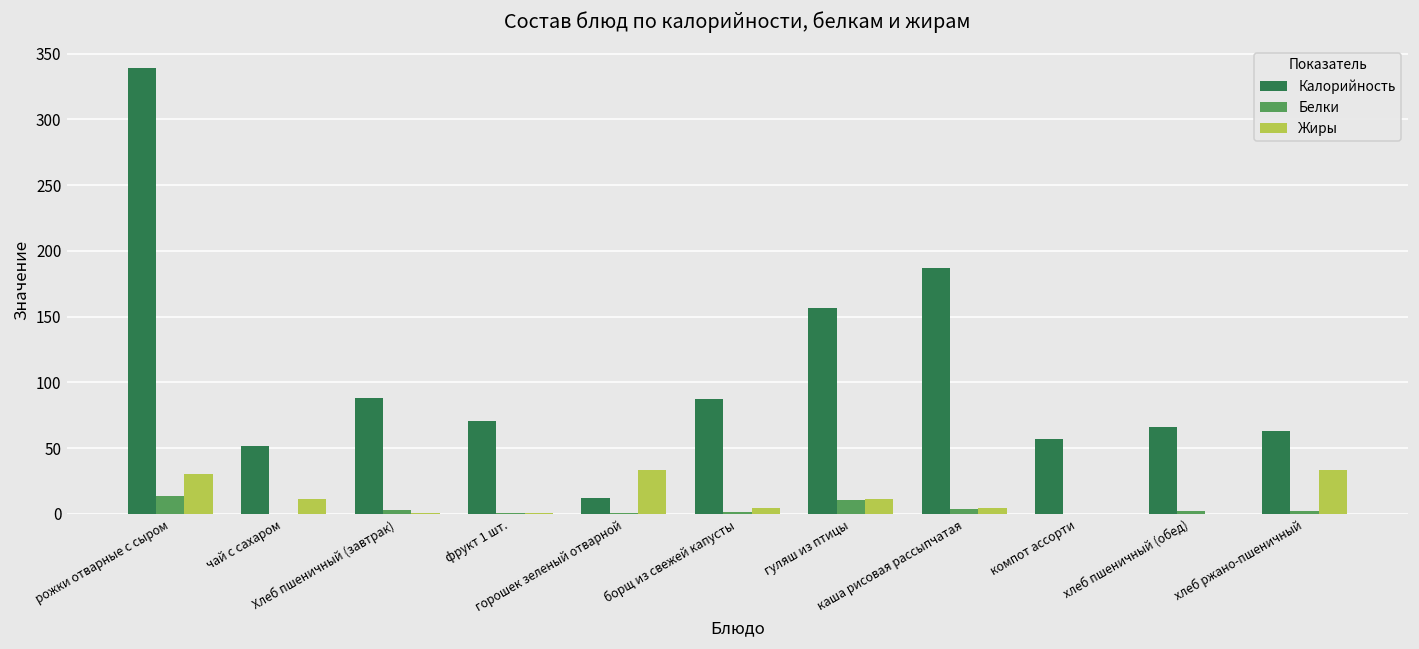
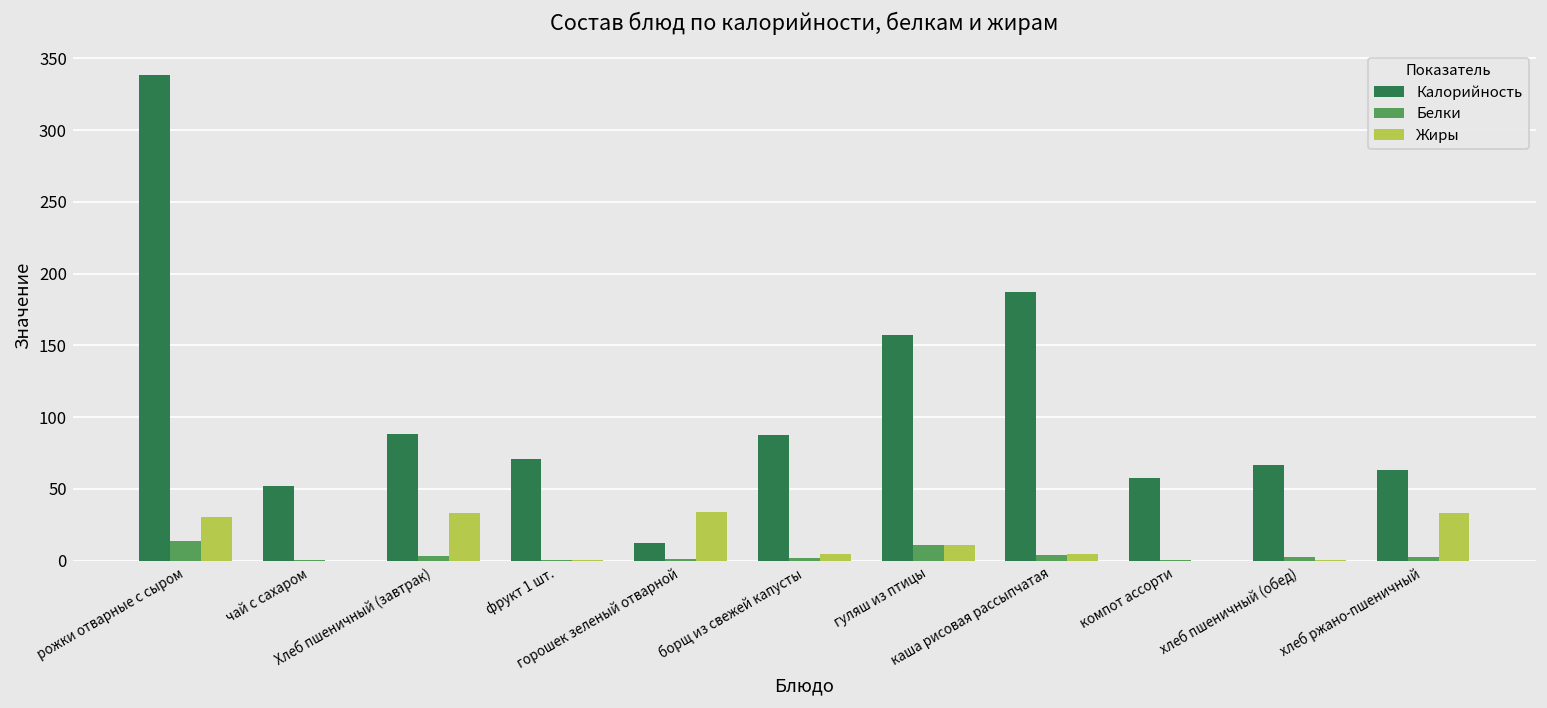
  {
    "Жиры": {
      "рожки отварные с сыром": 30,
-     "чай с сахаром": 11,
-     "Хлеб пшеничный (завтрак)": 0,
+     "чай с сахаром": 0,
+     "Хлеб пшеничный (завтрак)": 33,
      "горошек зеленый отварной": 34,
      "борщ из свежей капусты": 5,
      "гуляш из птицы": 11,
      "каша рисовая рассыпчатая": 4,
      "хлеб ржано-пшеничный": 33
    }
  }
